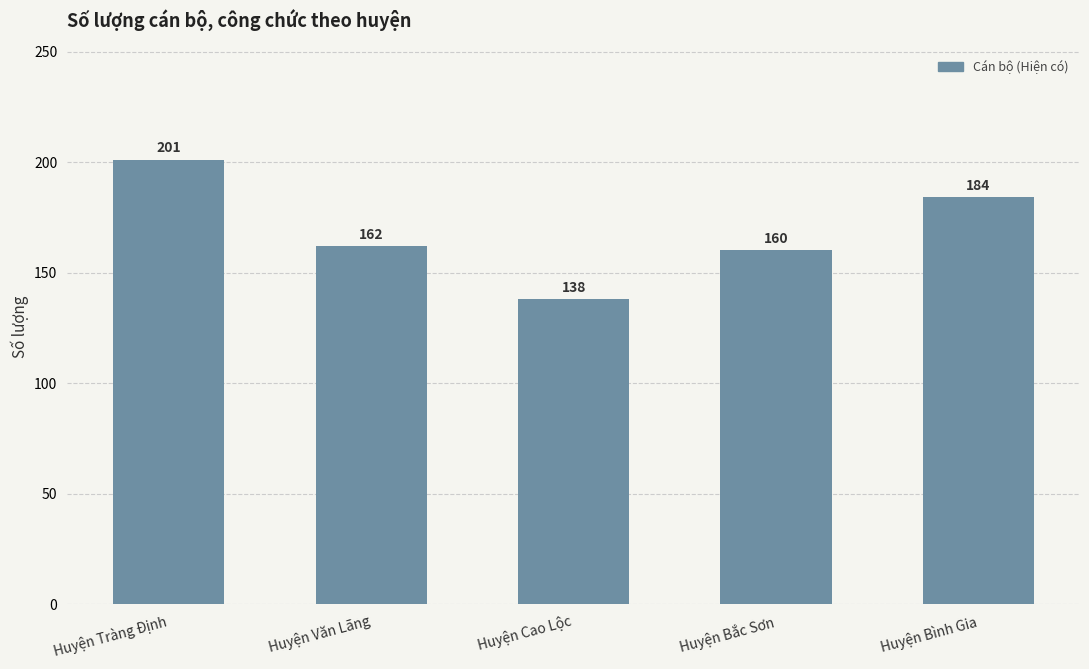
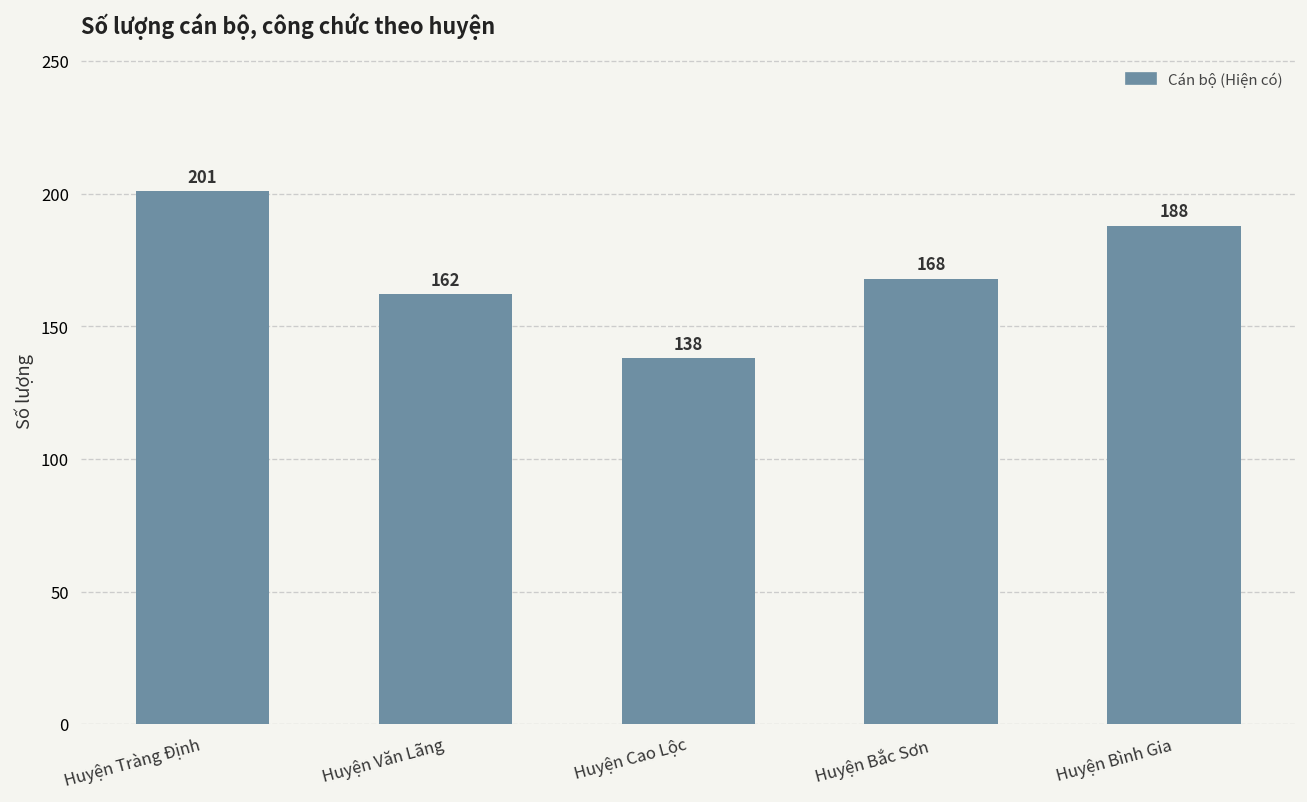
  {
    "Huyện Tràng Định": 201,
    "Huyện Văn Lãng": 162,
    "Huyện Cao Lộc": 138,
-   "Huyện Bắc Sơn": 160,
-   "Huyện Bình Gia": 184
+   "Huyện Bắc Sơn": 168,
+   "Huyện Bình Gia": 188
  }
